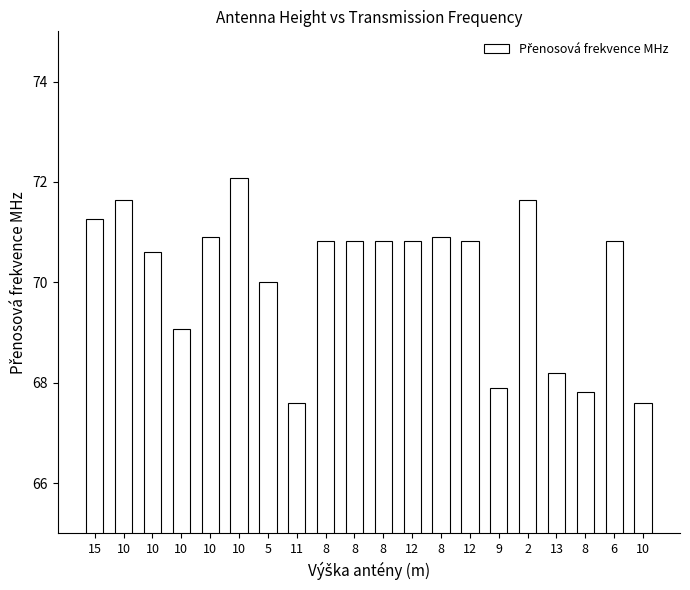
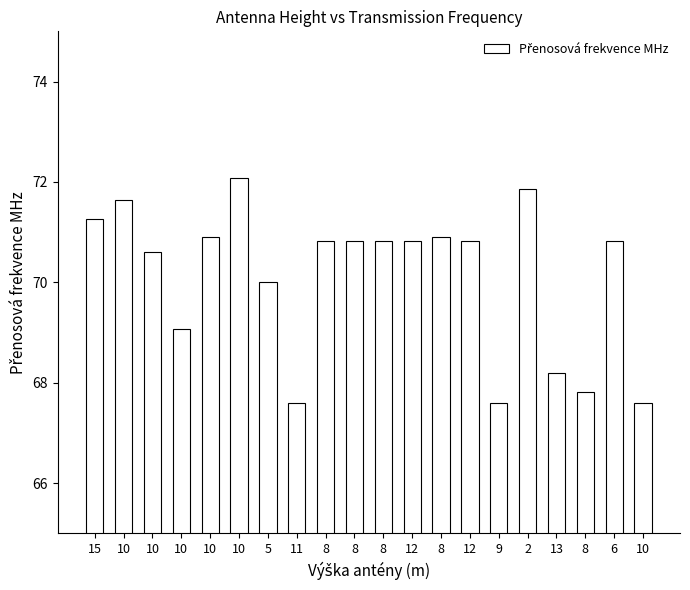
  {
    "15": 71.3,
    "5": 70.0,
    "11": 67.6,
-   "9": 67.9,
-   "2": 71.7,
+   "9": 67.6,
+   "2": 71.9,
    "13": 68.2,
    "6": 70.8
  }
